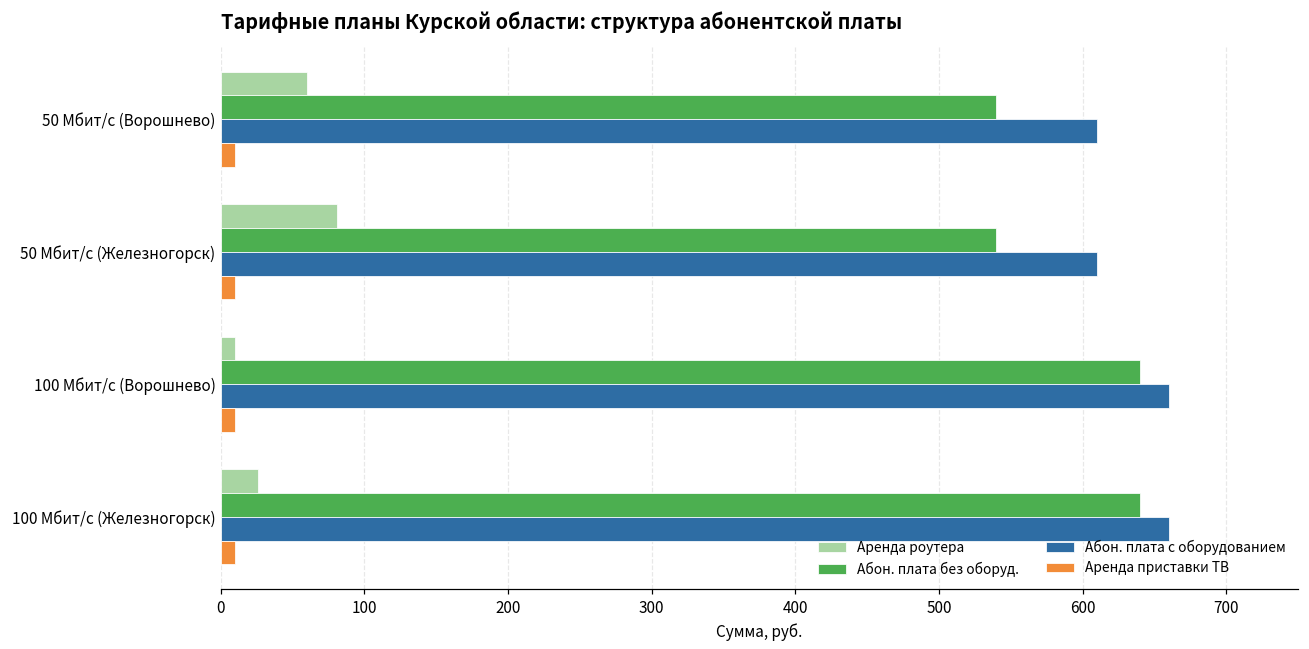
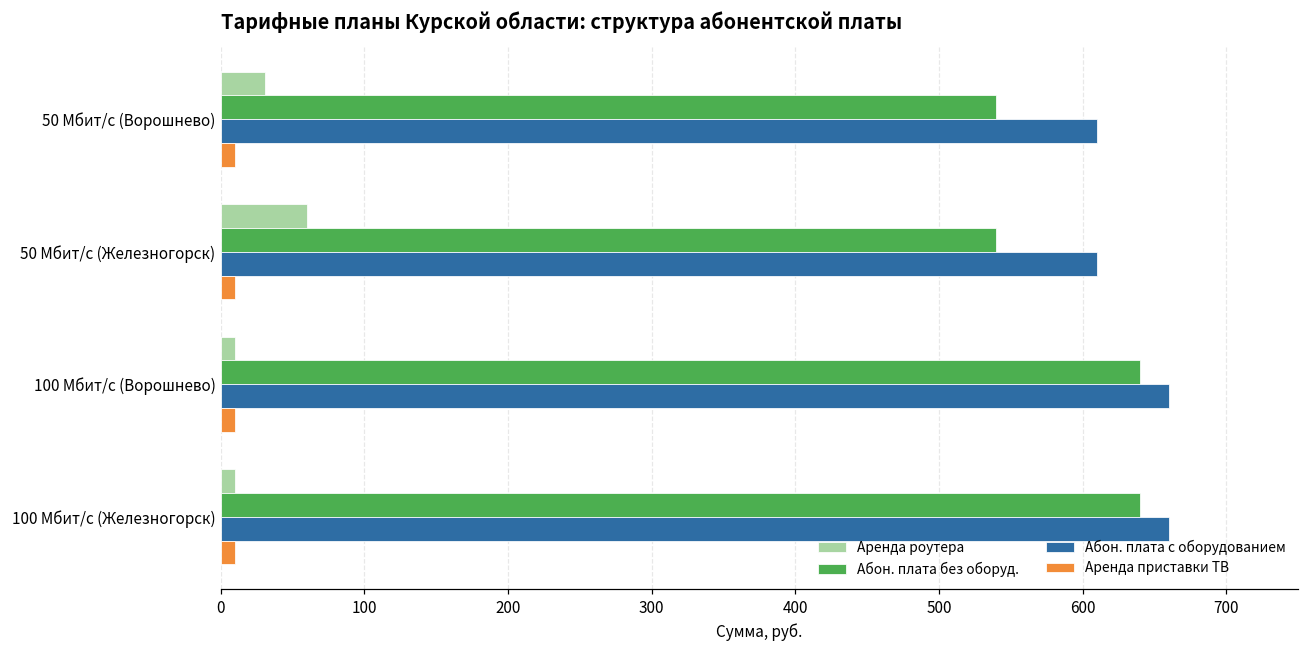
  {
    "Аренда роутера": {
-     "50 Мбит/с (Ворошнево)": 60,
-     "50 Мбит/с (Железногорск)": 81,
+     "50 Мбит/с (Ворошнево)": 31,
+     "50 Мбит/с (Железногорск)": 60,
      "100 Мбит/с (Ворошнево)": 10,
-     "100 Мбит/с (Железногорск)": 26
+     "100 Мбит/с (Железногорск)": 10
    },
    "Абон. плата без оборуд.": {
      "50 Мбит/с (Ворошнево)": 540,
      "50 Мбит/с (Железногорск)": 540,
      "100 Мбит/с (Ворошнево)": 640,
      "100 Мбит/с (Железногорск)": 640
    },
    "Абон. плата с оборудованием": {
      "50 Мбит/с (Ворошнево)": 610,
      "50 Мбит/с (Железногорск)": 610,
      "100 Мбит/с (Ворошнево)": 660,
      "100 Мбит/с (Железногорск)": 660
    },
    "Аренда приставки ТВ": {
      "50 Мбит/с (Ворошнево)": 10,
      "50 Мбит/с (Железногорск)": 10,
      "100 Мбит/с (Ворошнево)": 10,
      "100 Мбит/с (Железногорск)": 10
    }
  }
